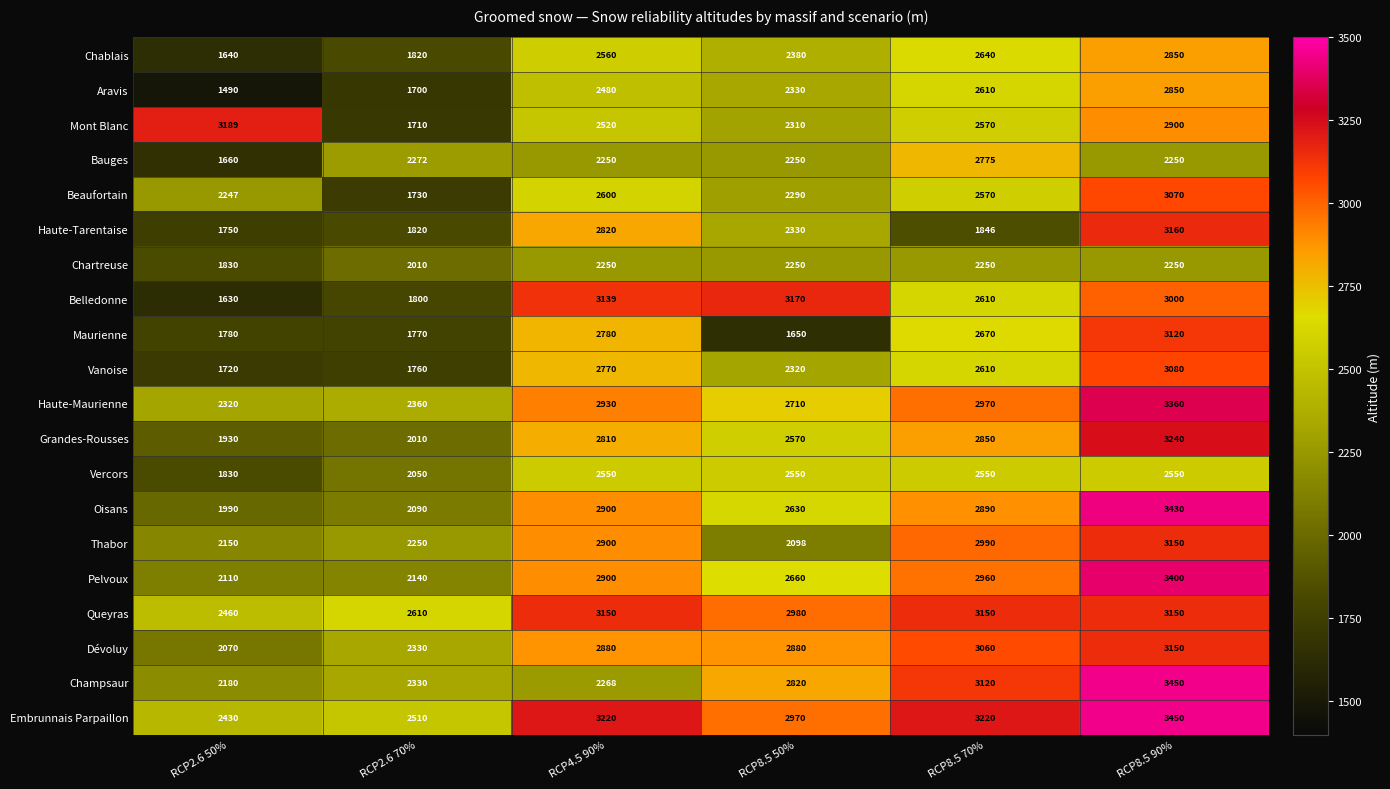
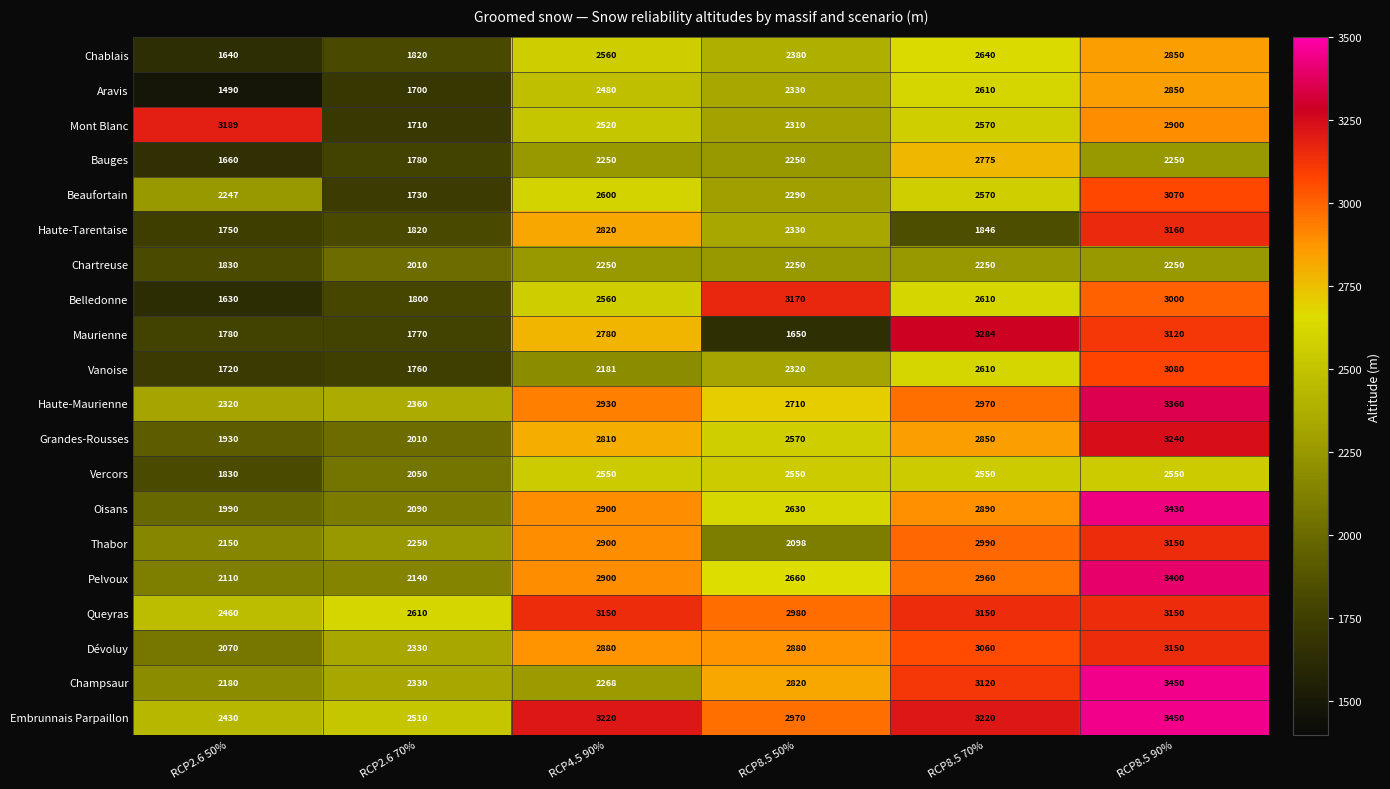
  {
    "Chablais": {
      "RCP2.6 50%": 1640,
      "RCP2.6 70%": 1820,
      "RCP4.5 90%": 2560,
      "RCP8.5 50%": 2380,
      "RCP8.5 70%": 2640,
      "RCP8.5 90%": 2850
    },
    "Aravis": {
      "RCP2.6 50%": 1490,
      "RCP2.6 70%": 1700,
      "RCP4.5 90%": 2480,
      "RCP8.5 50%": 2330,
      "RCP8.5 70%": 2610,
      "RCP8.5 90%": 2850
    },
    "Mont Blanc": {
      "RCP2.6 50%": 3189,
      "RCP2.6 70%": 1710,
      "RCP4.5 90%": 2520,
      "RCP8.5 50%": 2310,
      "RCP8.5 70%": 2570,
      "RCP8.5 90%": 2900
    },
    "Bauges": {
      "RCP2.6 50%": 1660,
-     "RCP2.6 70%": 2272,
+     "RCP2.6 70%": 1780,
      "RCP4.5 90%": 2250,
      "RCP8.5 50%": 2250,
      "RCP8.5 70%": 2775,
      "RCP8.5 90%": 2250
    },
    "Beaufortain": {
      "RCP2.6 50%": 2247,
      "RCP2.6 70%": 1730,
      "RCP4.5 90%": 2600,
      "RCP8.5 50%": 2290,
      "RCP8.5 70%": 2570,
      "RCP8.5 90%": 3070
    },
    "Haute-Tarentaise": {
      "RCP2.6 50%": 1750,
      "RCP2.6 70%": 1820,
      "RCP4.5 90%": 2820,
      "RCP8.5 50%": 2330,
      "RCP8.5 70%": 1846,
      "RCP8.5 90%": 3160
    },
    "Chartreuse": {
      "RCP2.6 50%": 1830,
      "RCP2.6 70%": 2010,
      "RCP4.5 90%": 2250,
      "RCP8.5 50%": 2250,
      "RCP8.5 70%": 2250,
      "RCP8.5 90%": 2250
    },
    "Belledonne": {
      "RCP2.6 50%": 1630,
      "RCP2.6 70%": 1800,
-     "RCP4.5 90%": 3139,
+     "RCP4.5 90%": 2560,
      "RCP8.5 50%": 3170,
      "RCP8.5 70%": 2610,
      "RCP8.5 90%": 3000
    },
    "Maurienne": {
      "RCP2.6 50%": 1780,
      "RCP2.6 70%": 1770,
      "RCP4.5 90%": 2780,
      "RCP8.5 50%": 1650,
-     "RCP8.5 70%": 2670,
+     "RCP8.5 70%": 3284,
      "RCP8.5 90%": 3120
    },
    "Vanoise": {
      "RCP2.6 50%": 1720,
      "RCP2.6 70%": 1760,
-     "RCP4.5 90%": 2770,
+     "RCP4.5 90%": 2181,
      "RCP8.5 50%": 2320,
      "RCP8.5 70%": 2610,
      "RCP8.5 90%": 3080
    },
    "Haute-Maurienne": {
      "RCP2.6 50%": 2320,
      "RCP2.6 70%": 2360,
      "RCP4.5 90%": 2930,
      "RCP8.5 50%": 2710,
      "RCP8.5 70%": 2970,
      "RCP8.5 90%": 3360
    },
    "Grandes-Rousses": {
      "RCP2.6 50%": 1930,
      "RCP2.6 70%": 2010,
      "RCP4.5 90%": 2810,
      "RCP8.5 50%": 2570,
      "RCP8.5 70%": 2850,
      "RCP8.5 90%": 3240
    },
    "Vercors": {
      "RCP2.6 50%": 1830,
      "RCP2.6 70%": 2050,
      "RCP4.5 90%": 2550,
      "RCP8.5 50%": 2550,
      "RCP8.5 70%": 2550,
      "RCP8.5 90%": 2550
    },
    "Oisans": {
      "RCP2.6 50%": 1990,
      "RCP2.6 70%": 2090,
      "RCP4.5 90%": 2900,
      "RCP8.5 50%": 2630,
      "RCP8.5 70%": 2890,
      "RCP8.5 90%": 3430
    },
    "Thabor": {
      "RCP2.6 50%": 2150,
      "RCP2.6 70%": 2250,
      "RCP4.5 90%": 2900,
      "RCP8.5 50%": 2098,
      "RCP8.5 70%": 2990,
      "RCP8.5 90%": 3150
    },
    "Pelvoux": {
      "RCP2.6 50%": 2110,
      "RCP2.6 70%": 2140,
      "RCP4.5 90%": 2900,
      "RCP8.5 50%": 2660,
      "RCP8.5 70%": 2960,
      "RCP8.5 90%": 3400
    },
    "Queyras": {
      "RCP2.6 50%": 2460,
      "RCP2.6 70%": 2610,
      "RCP4.5 90%": 3150,
      "RCP8.5 50%": 2980,
      "RCP8.5 70%": 3150,
      "RCP8.5 90%": 3150
    },
    "Dévoluy": {
      "RCP2.6 50%": 2070,
      "RCP2.6 70%": 2330,
      "RCP4.5 90%": 2880,
      "RCP8.5 50%": 2880,
      "RCP8.5 70%": 3060,
      "RCP8.5 90%": 3150
    },
    "Champsaur": {
      "RCP2.6 50%": 2180,
      "RCP2.6 70%": 2330,
      "RCP4.5 90%": 2268,
      "RCP8.5 50%": 2820,
      "RCP8.5 70%": 3120,
      "RCP8.5 90%": 3450
    },
    "Embrunnais Parpaillon": {
      "RCP2.6 50%": 2430,
      "RCP2.6 70%": 2510,
      "RCP4.5 90%": 3220,
      "RCP8.5 50%": 2970,
      "RCP8.5 70%": 3220,
      "RCP8.5 90%": 3450
    }
  }
